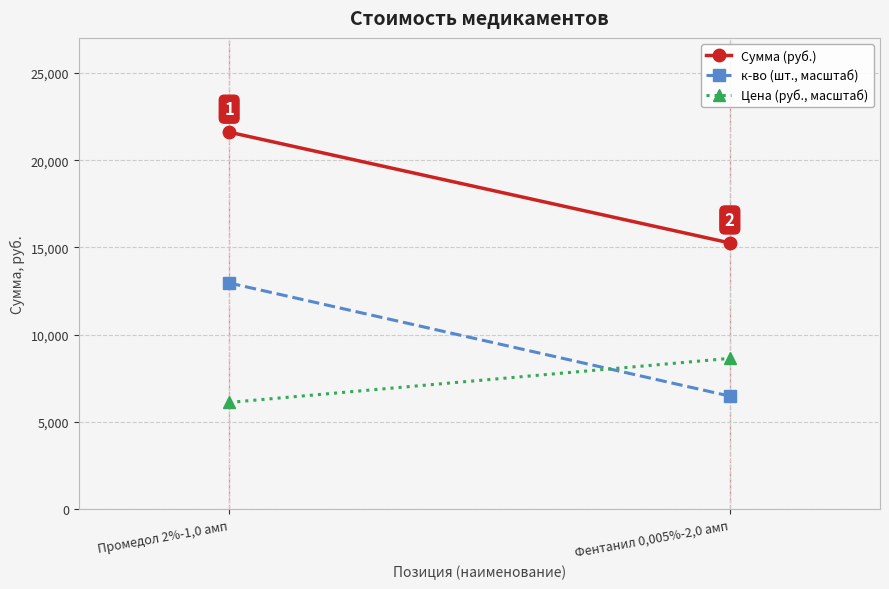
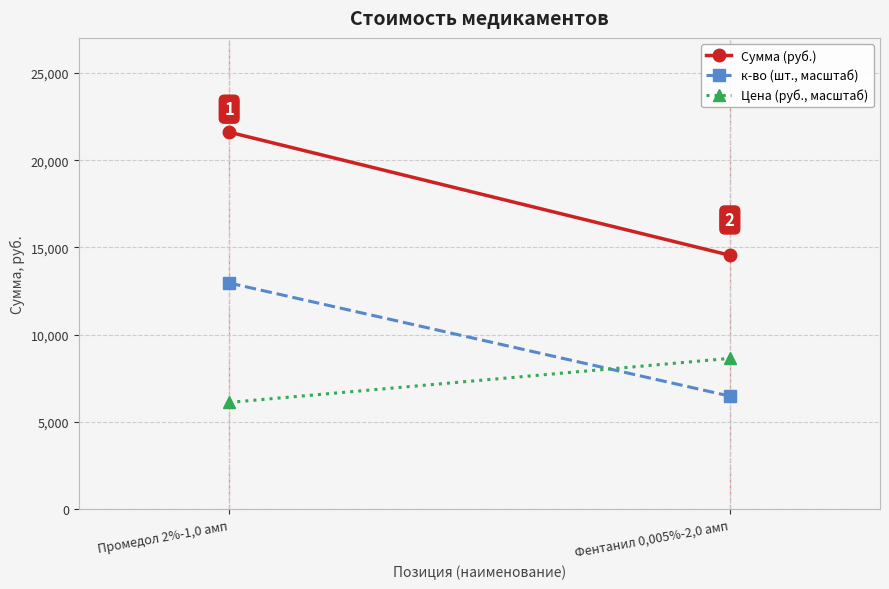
  {
    "Сумма (руб.)": {
-     "Фентанил 0,005%-2,0 амп": "15,300"
+     "Фентанил 0,005%-2,0 амп": "14,600"
    },
    "к-во (шт., масштаб)": {
      "Промедол 2%-1,0 амп": "13,000",
      "Фентанил 0,005%-2,0 амп": "6,500"
    },
    "Цена (руб., масштаб)": {
      "Промедол 2%-1,0 амп": "6,100",
      "Фентанил 0,005%-2,0 амп": "8,600"
    }
  }
